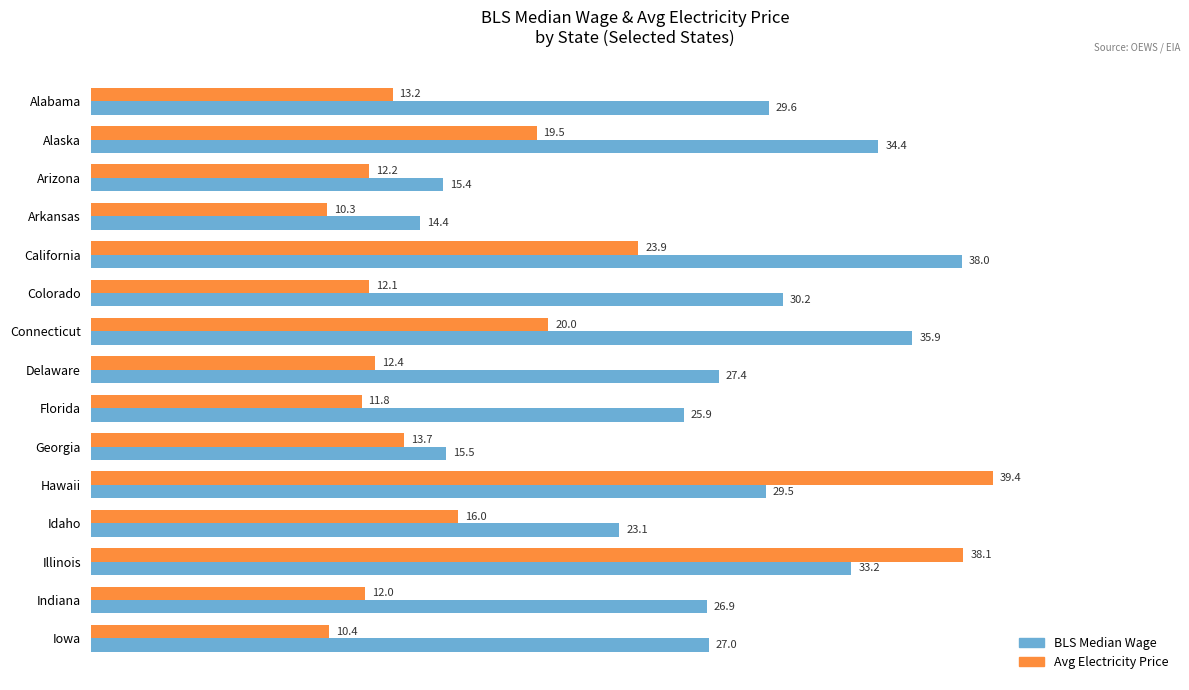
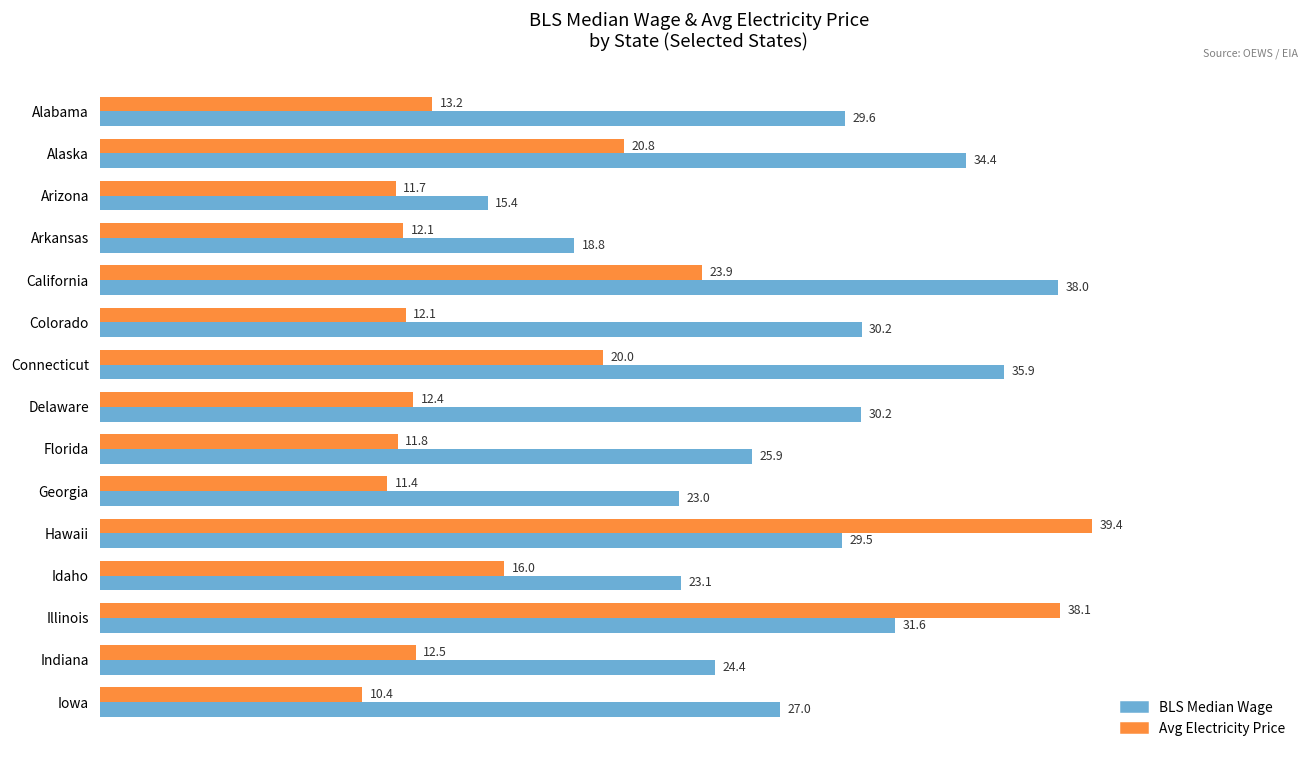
  {
    "BLS Median Wage": {
      "Alabama": 29.6,
      "Alaska": 34.4,
      "Arizona": 15.4,
-     "Arkansas": 14.4,
+     "Arkansas": 18.8,
      "California": 38.0,
      "Colorado": 30.2,
      "Connecticut": 35.9,
-     "Delaware": 27.4,
+     "Delaware": 30.2,
      "Florida": 25.9,
-     "Georgia": 15.5,
+     "Georgia": 23.0,
      "Hawaii": 29.5,
      "Idaho": 23.1,
-     "Illinois": 33.2,
-     "Indiana": 26.9,
+     "Illinois": 31.6,
+     "Indiana": 24.4,
      "Iowa": 27.0
    },
    "Avg Electricity Price": {
      "Alabama": 13.2,
-     "Alaska": 19.5,
-     "Arizona": 12.2,
-     "Arkansas": 10.3,
+     "Alaska": 20.8,
+     "Arizona": 11.7,
+     "Arkansas": 12.1,
      "California": 23.9,
      "Colorado": 12.1,
      "Connecticut": 20.0,
      "Delaware": 12.4,
      "Florida": 11.8,
-     "Georgia": 13.7,
+     "Georgia": 11.4,
      "Hawaii": 39.4,
      "Idaho": 16.0,
      "Illinois": 38.1,
-     "Indiana": 12.0,
+     "Indiana": 12.5,
      "Iowa": 10.4
    }
  }
